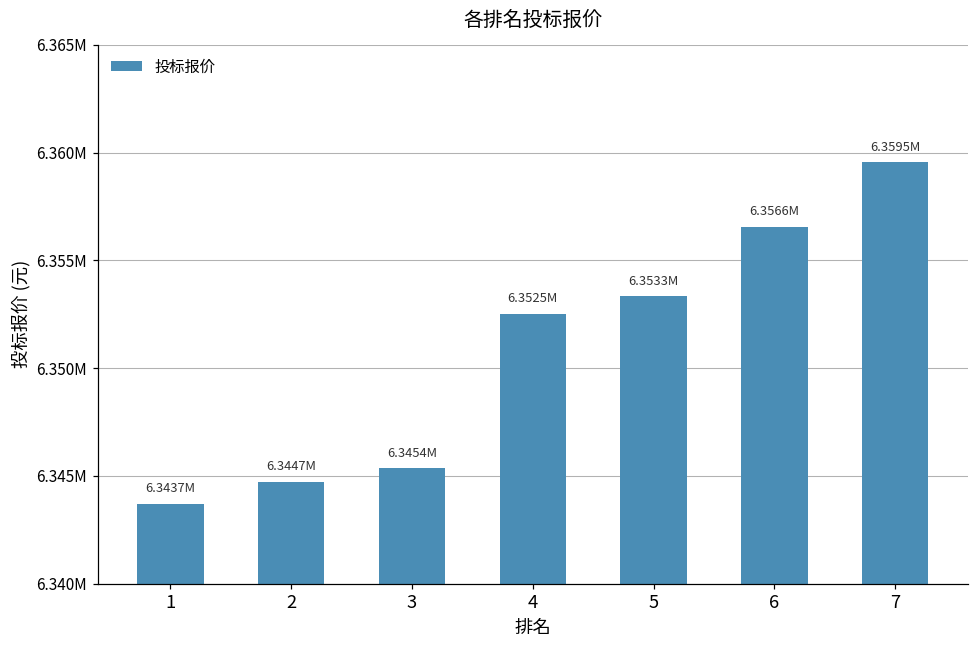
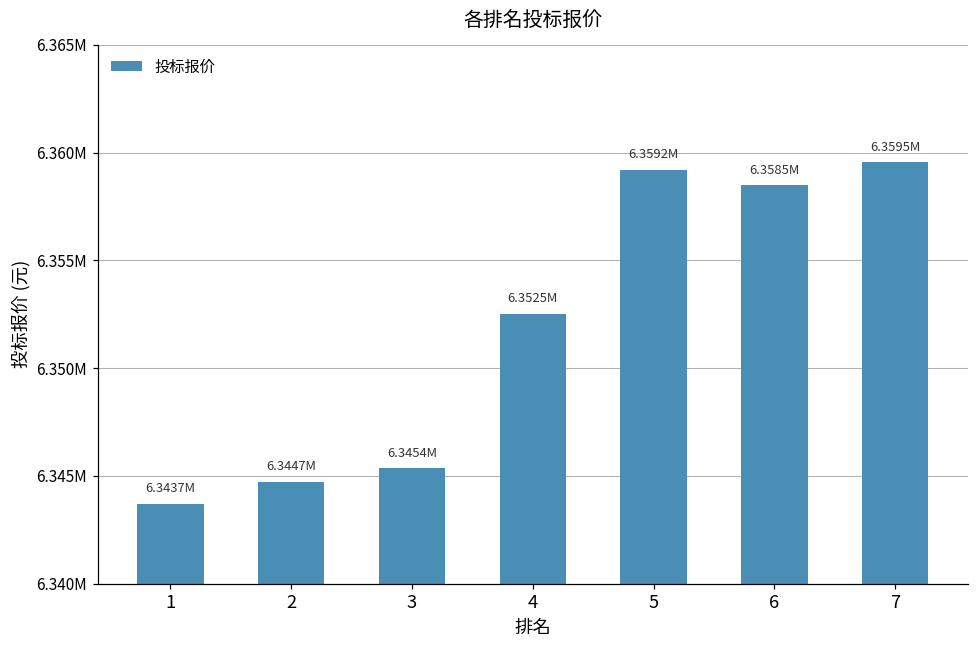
  {
    "1": "6.3437M",
    "2": "6.3447M",
    "3": "6.3454M",
    "4": "6.3525M",
-   "5": "6.3533M",
-   "6": "6.3566M",
+   "5": "6.3592M",
+   "6": "6.3585M",
    "7": "6.3595M"
  }
